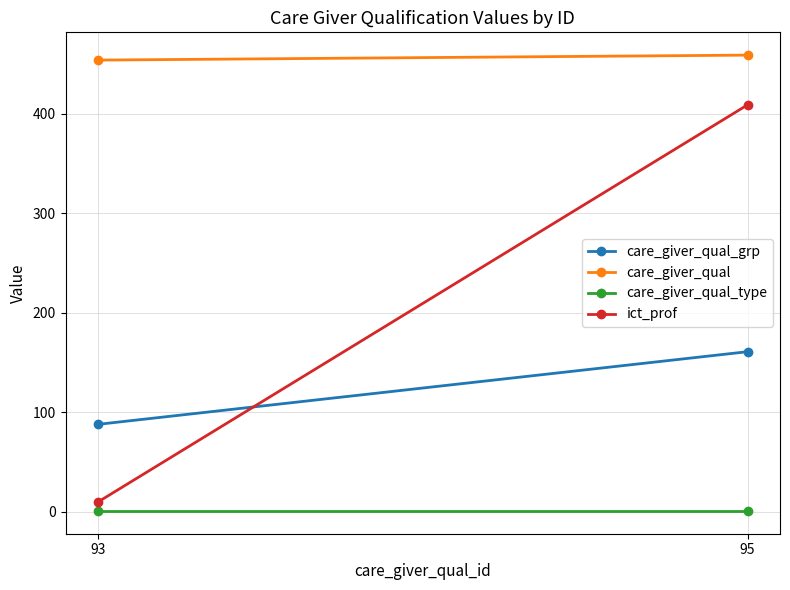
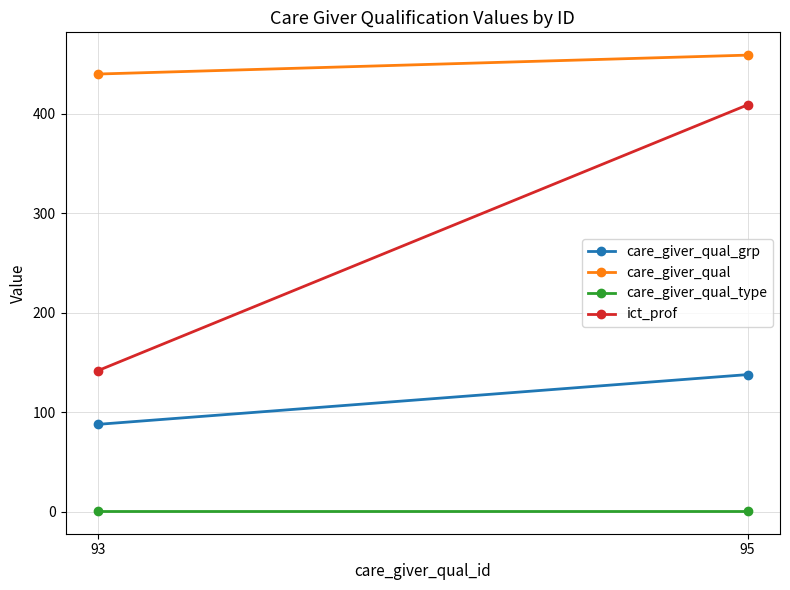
  {
    "care_giver_qual_grp": {
      "93": 90,
-     "95": 160
+     "95": 140
    },
    "care_giver_qual": {
-     "93": 450,
+     "93": 440,
      "95": 460
    },
    "care_giver_qual_type": {
      "93": 0,
      "95": 0
    },
    "ict_prof": {
-     "93": 10,
+     "93": 140,
      "95": 410
    }
  }
